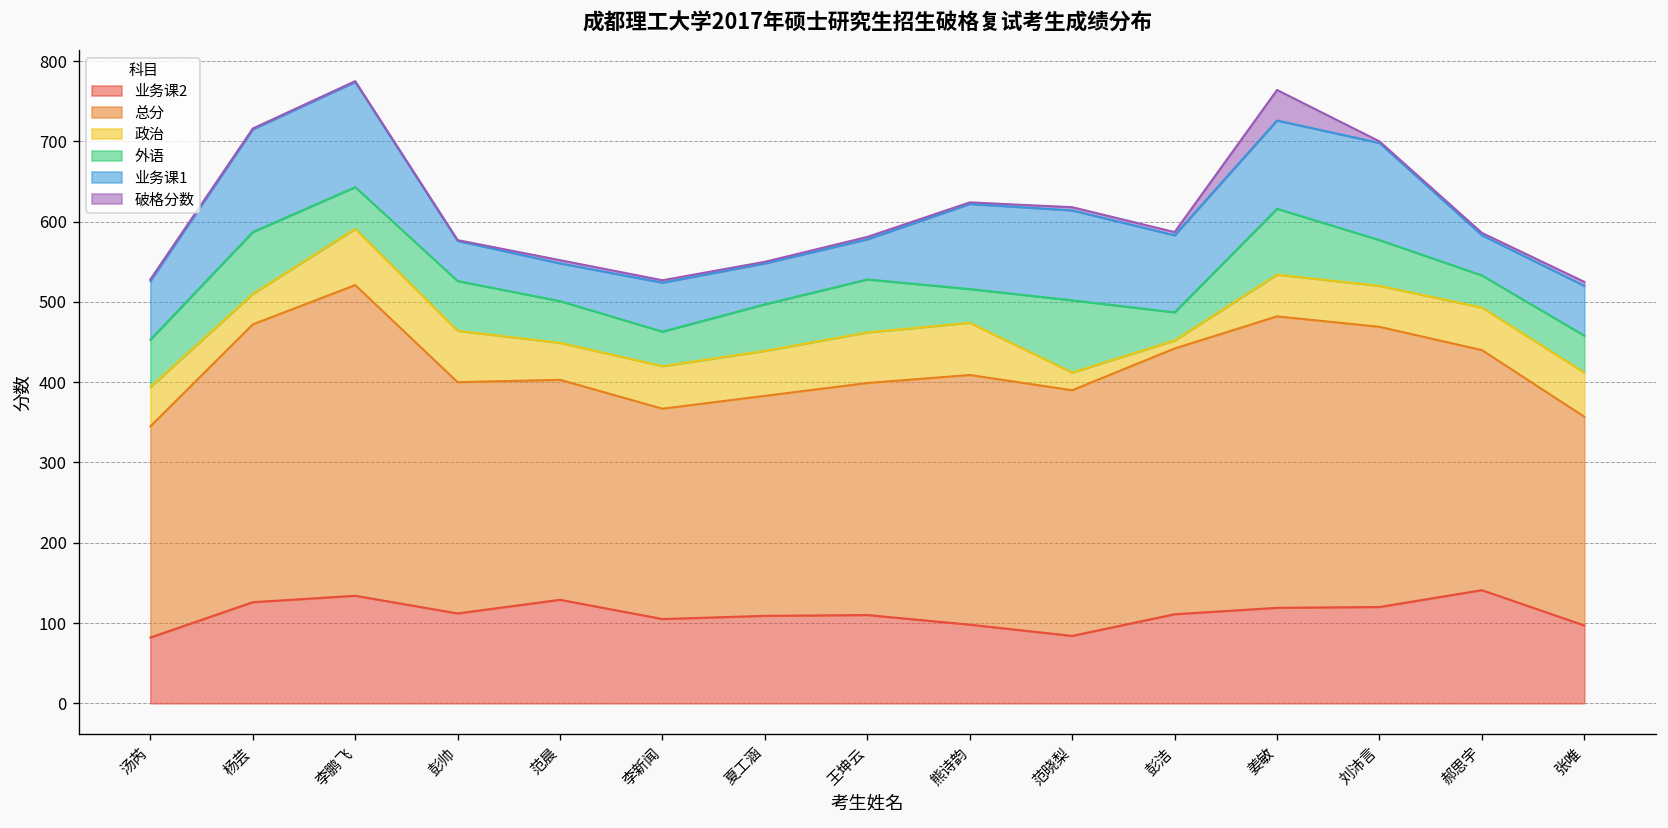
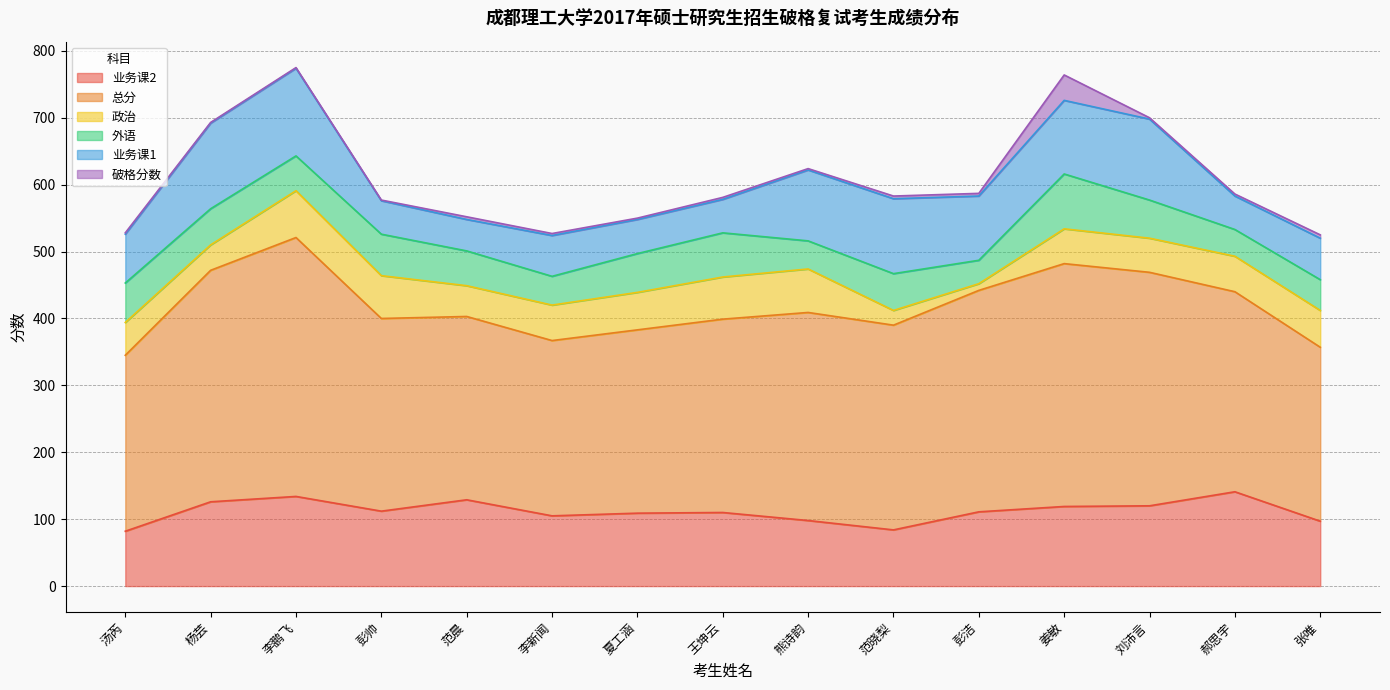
  {
    "政治": {
      "汤芮": 50,
      "杨芸": 40,
      "李鹏飞": 70,
      "彭帅": 60,
      "范晨": 50,
      "李新闻": 50,
      "夏工涵": 60,
      "王坤云": 60,
      "熊诗韵": 70,
      "范晓梨": 20,
      "彭洁": 10,
      "姜敏": 50,
      "刘沛言": 50,
      "郝思宇": 50,
      "张唯": 60
    },
    "外语": {
      "汤芮": 60,
-     "杨芸": 80,
+     "杨芸": 50,
      "李鹏飞": 50,
      "彭帅": 60,
      "范晨": 50,
      "李新闻": 40,
      "夏工涵": 60,
      "王坤云": 70,
      "熊诗韵": 40,
-     "范晓梨": 90,
+     "范晓梨": 60,
      "彭洁": 40,
      "姜敏": 80,
      "刘沛言": 60,
      "郝思宇": 40,
      "张唯": 50
    },
    "业务课1": {
      "范晨": 50,
      "范晓梨": 110,
      "彭洁": 100,
      "姜敏": 110,
      "张唯": 60
    },
    "破格分数": {
      "范晨": 0,
      "范晓梨": 0,
      "彭洁": 0,
      "姜敏": 40,
      "张唯": 10
    }
  }
